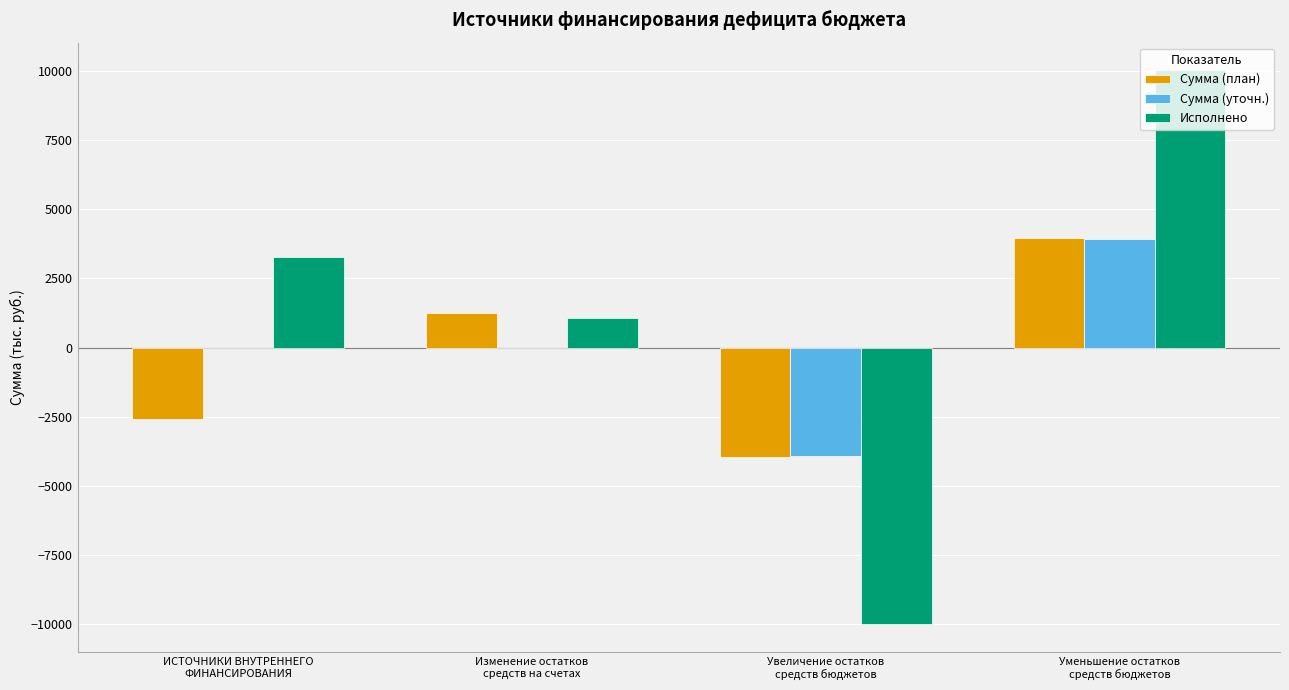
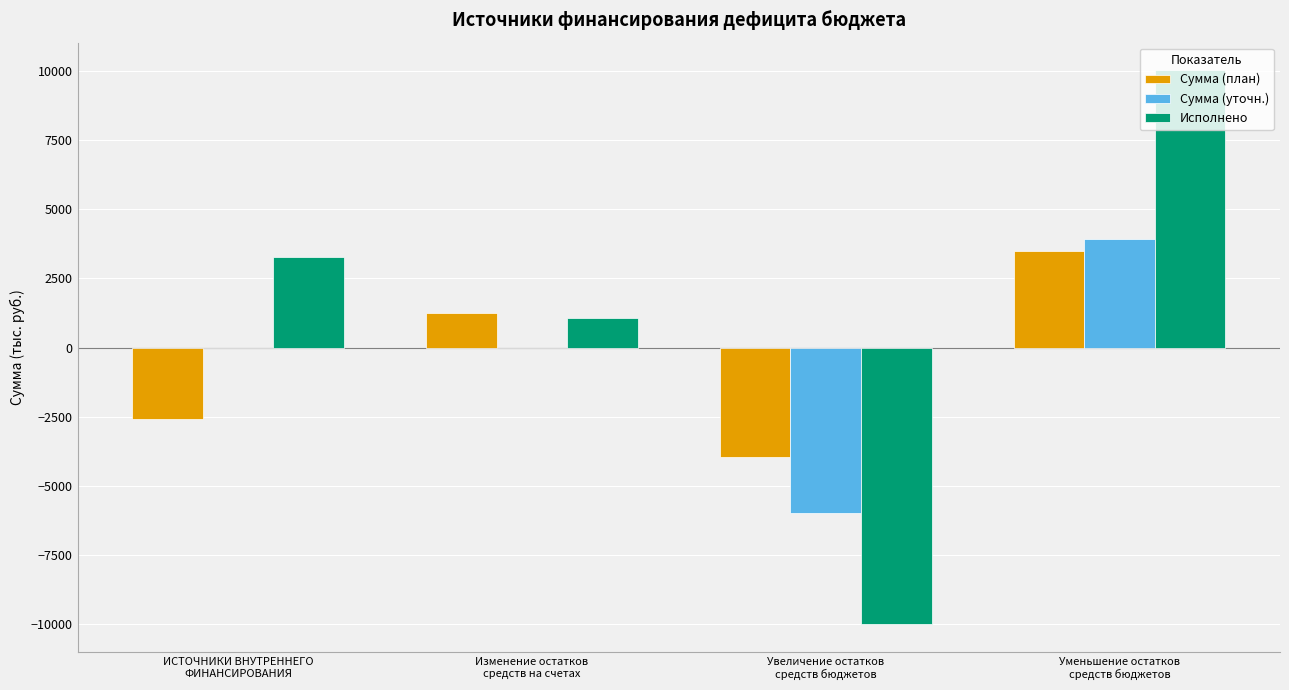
  {
    "Сумма (план)": {
      "ИСТОЧНИКИ ВНУТРЕННЕГО ФИНАНСИРОВАНИЯ": -2600,
      "Изменение остатков средств на счетах": 1300,
      "Увеличение остатков средств бюджетов": -4000,
-     "Уменьшение остатков средств бюджетов": 4000
+     "Уменьшение остатков средств бюджетов": 3500
    },
    "Сумма (уточн.)": {
      "ИСТОЧНИКИ ВНУТРЕННЕГО ФИНАНСИРОВАНИЯ": 0,
      "Изменение остатков средств на счетах": 0,
-     "Увеличение остатков средств бюджетов": -3900,
+     "Увеличение остатков средств бюджетов": -6000,
      "Уменьшение остатков средств бюджетов": 3900
    },
    "Исполнено": {
      "ИСТОЧНИКИ ВНУТРЕННЕГО ФИНАНСИРОВАНИЯ": 3300,
      "Изменение остатков средств на счетах": 1100,
      "Увеличение остатков средств бюджетов": -10000
    }
  }
